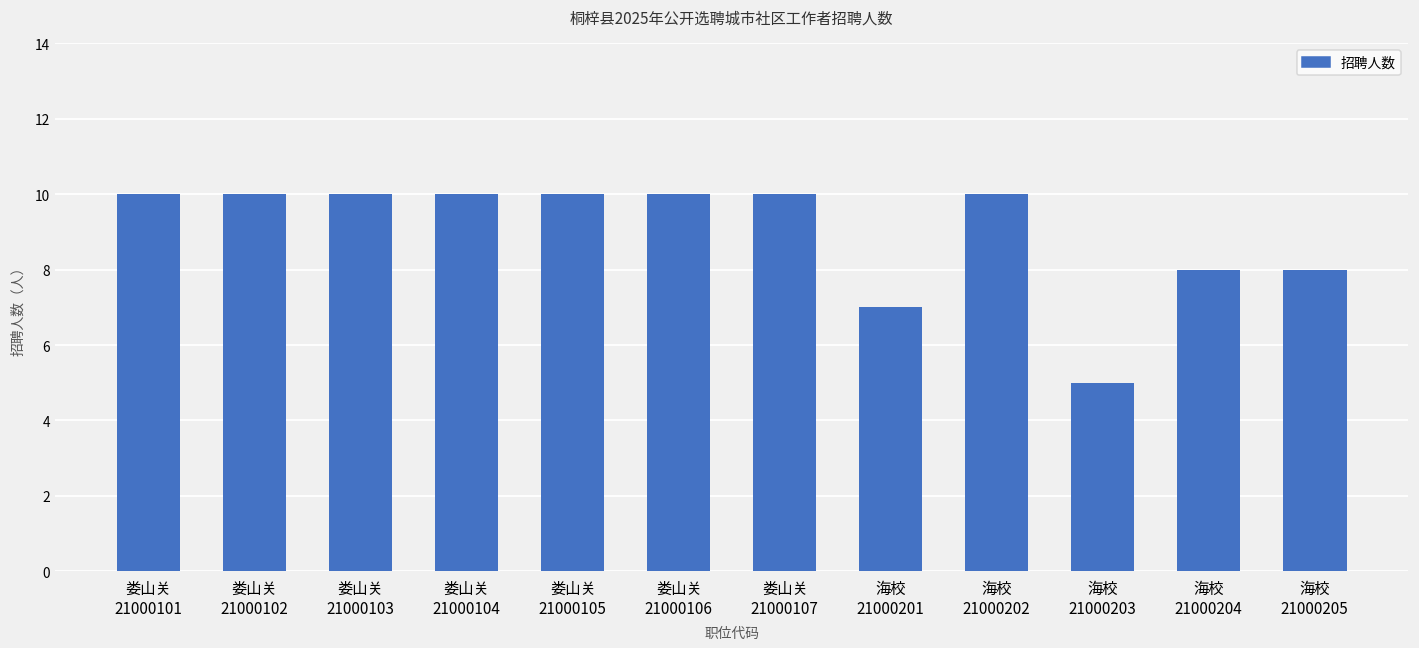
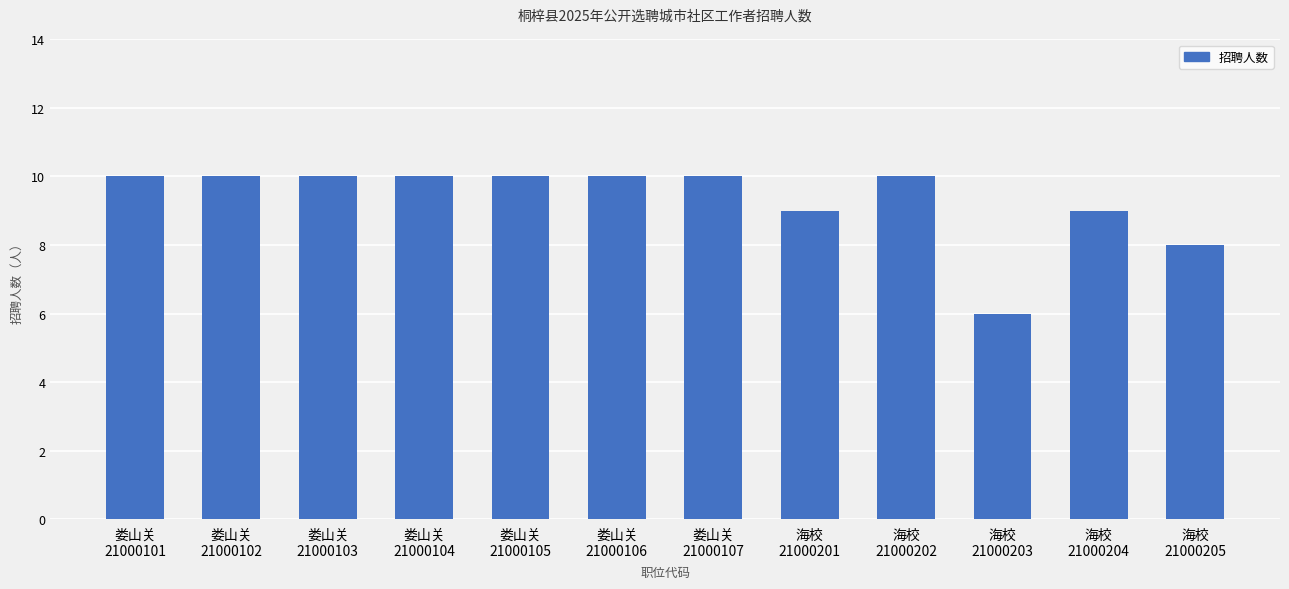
  {
    "娄山关 21000101": 10,
    "娄山关 21000102": 10,
    "娄山关 21000103": 10,
    "娄山关 21000104": 10,
    "娄山关 21000105": 10,
    "娄山关 21000106": 10,
    "娄山关 21000107": 10,
-   "海校 21000201": 7,
+   "海校 21000201": 9,
    "海校 21000202": 10,
-   "海校 21000203": 5,
-   "海校 21000204": 8,
+   "海校 21000203": 6,
+   "海校 21000204": 9,
    "海校 21000205": 8
  }
